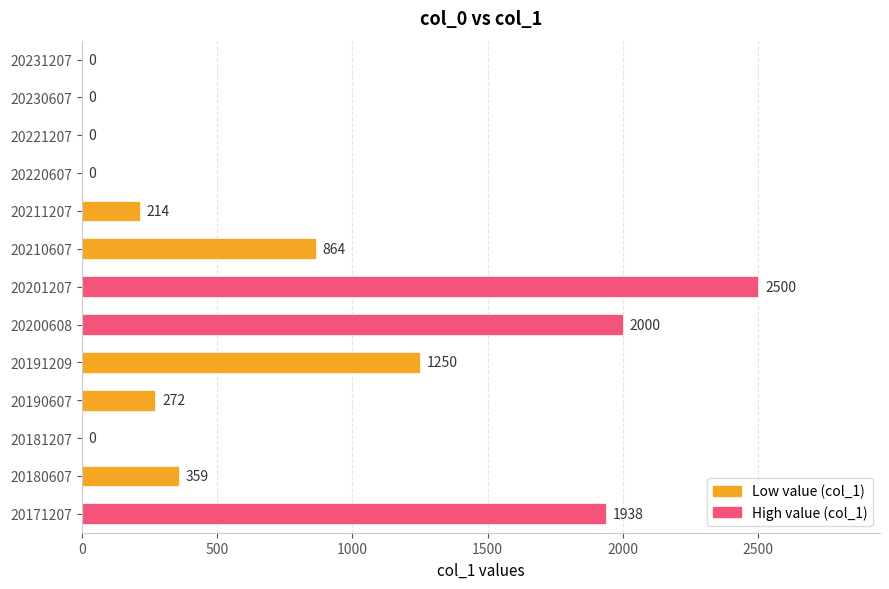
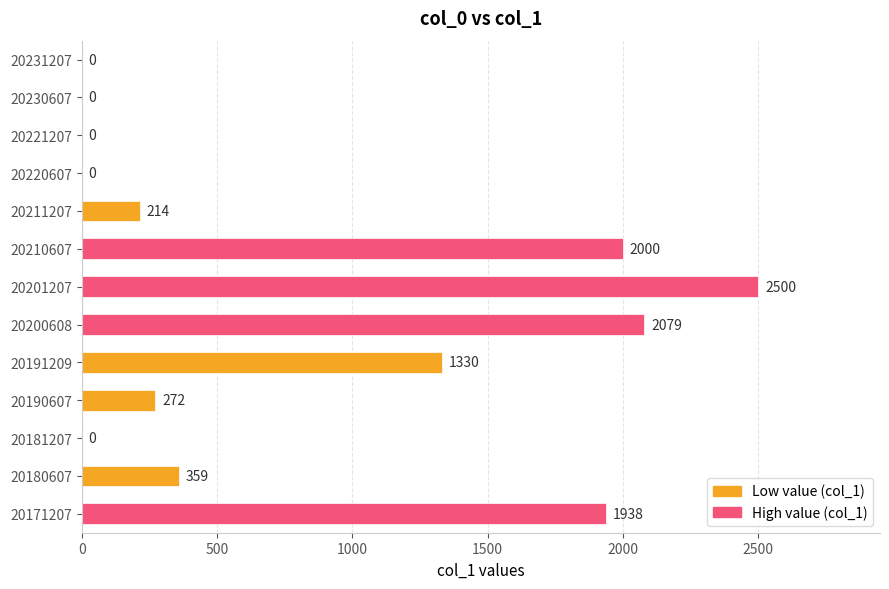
  {
    "20231207": 0,
    "20230607": 0,
    "20221207": 0,
    "20220607": 0,
    "20211207": 214,
-   "20210607": 864,
+   "20210607": 2000,
    "20201207": 2500,
-   "20200608": 2000,
-   "20191209": 1250,
+   "20200608": 2079,
+   "20191209": 1330,
    "20190607": 272,
    "20181207": 0,
    "20180607": 359,
    "20171207": 1938
  }
